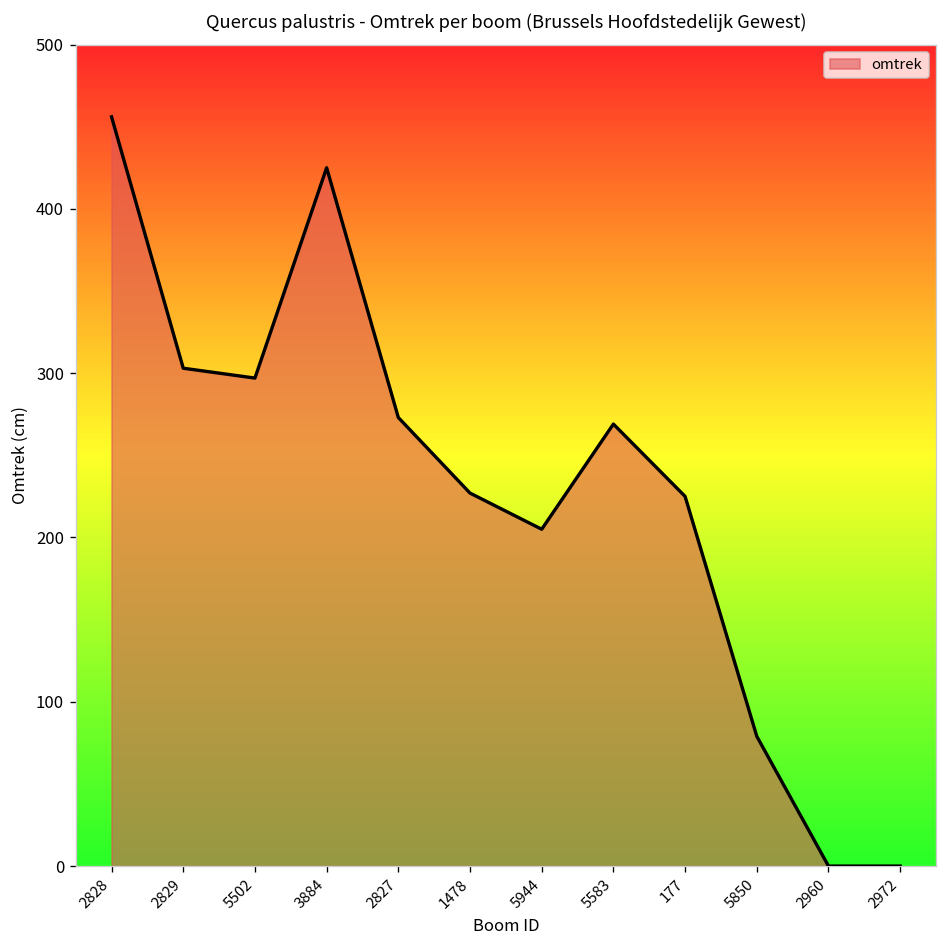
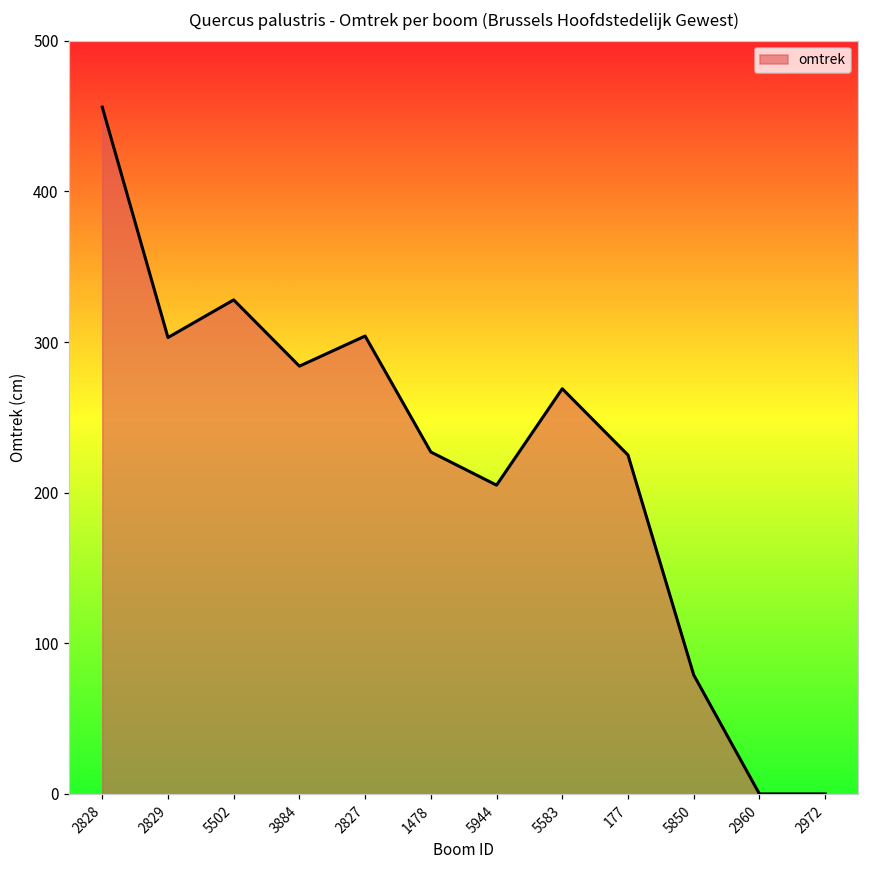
  {
    "2828": 456,
    "2829": 303,
-   "5502": 297,
-   "3884": 425,
-   "2827": 273,
+   "5502": 328,
+   "3884": 284,
+   "2827": 304,
    "1478": 227,
    "5944": 205,
    "5583": 269,
    "177": 225,
    "5850": 79,
    "2960": 0,
    "2972": 0
  }
